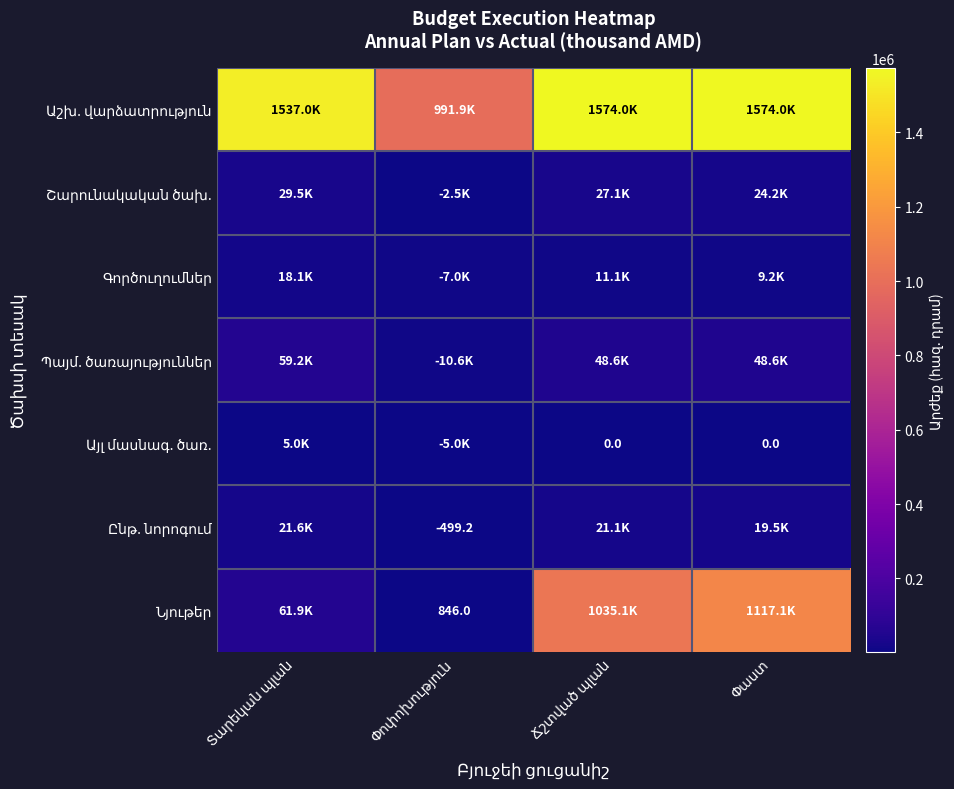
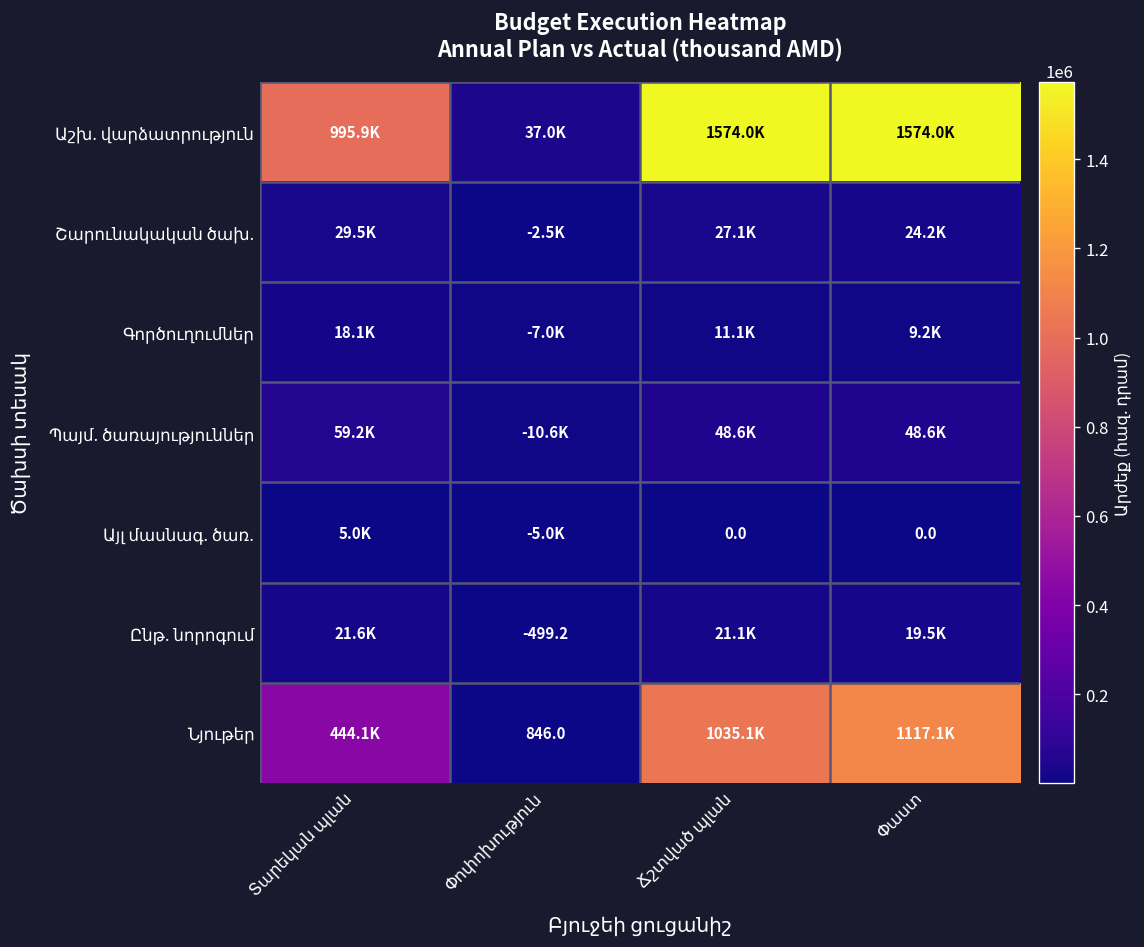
  {
    "Աշխ. վարձատրություն": {
-     "Տարեկան պլան": "1537.0K",
-     "Փոփոխություն": "991.9K",
+     "Տարեկան պլան": "995.9K",
+     "Փոփոխություն": "37.0K",
      "Ճշտված պլան": "1574.0K",
      "Փաստ": "1574.0K"
    },
    "Շարունակական ծախ.": {
      "Տարեկան պլան": "29.5K",
      "Փոփոխություն": "-2.5K",
      "Ճշտված պլան": "27.1K",
      "Փաստ": "24.2K"
    },
    "Գործուղումներ": {
      "Տարեկան պլան": "18.1K",
      "Փոփոխություն": "-7.0K",
      "Ճշտված պլան": "11.1K",
      "Փաստ": "9.2K"
    },
    "Պայմ. ծառայություններ": {
      "Տարեկան պլան": "59.2K",
      "Փոփոխություն": "-10.6K",
      "Ճշտված պլան": "48.6K",
      "Փաստ": "48.6K"
    },
    "Այլ մասնագ. ծառ.": {
      "Տարեկան պլան": "5.0K",
      "Փոփոխություն": "-5.0K",
      "Ճշտված պլան": "0.0",
      "Փաստ": "0.0"
    },
    "Ընթ. նորոգում": {
      "Տարեկան պլան": "21.6K",
      "Փոփոխություն": "-499.2",
      "Ճշտված պլան": "21.1K",
      "Փաստ": "19.5K"
    },
    "Նյութեր": {
-     "Տարեկան պլան": "61.9K",
+     "Տարեկան պլան": "444.1K",
      "Փոփոխություն": "846.0",
      "Ճշտված պլան": "1035.1K",
      "Փաստ": "1117.1K"
    }
  }
